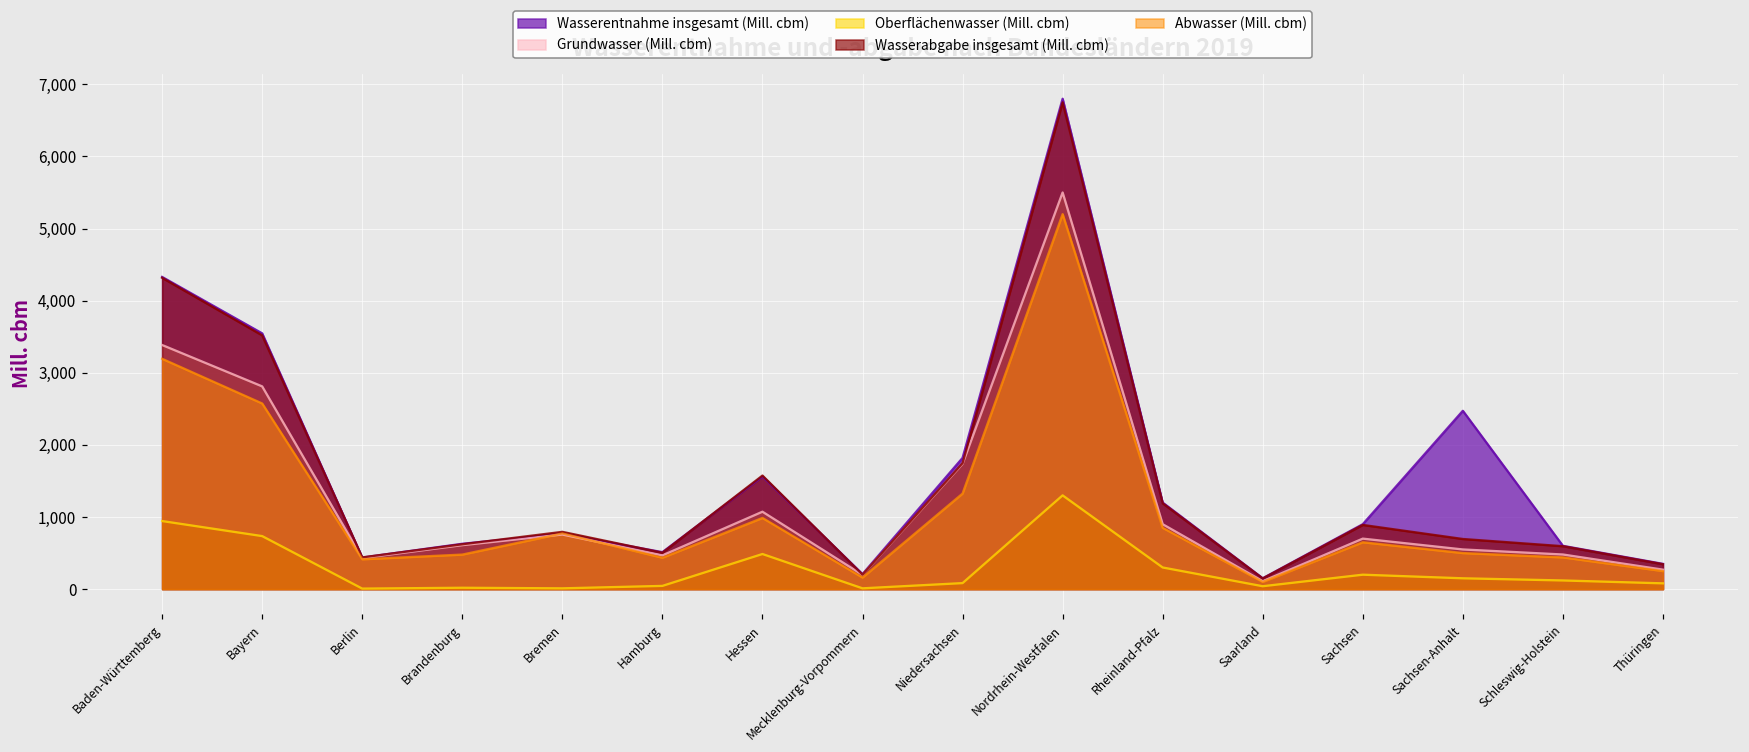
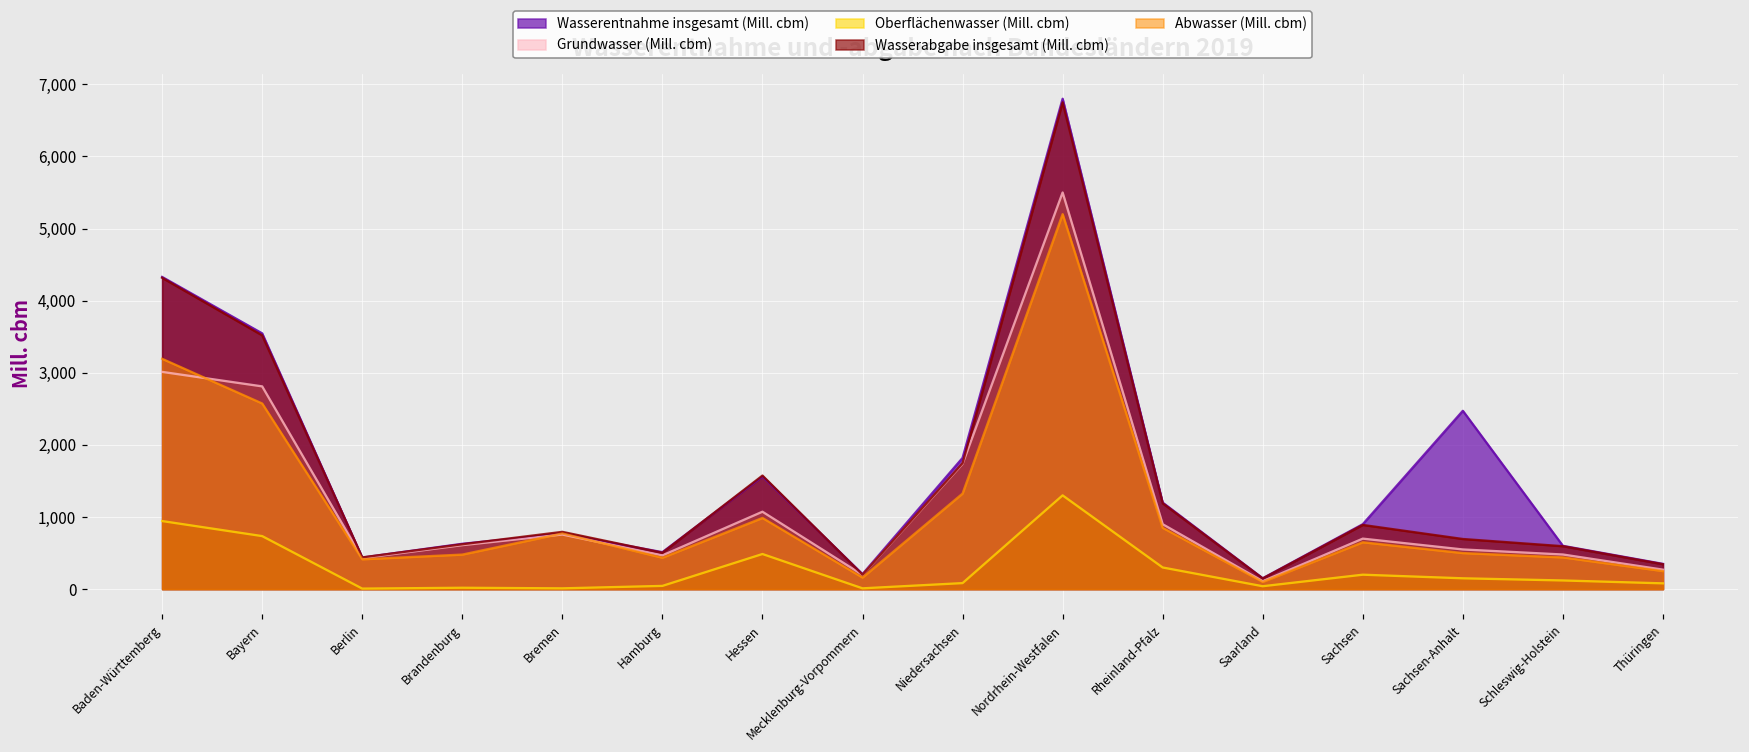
  {
    "Wasserentnahme insgesamt (Mill. cbm)": {
      "Niedersachsen": "1,800",
      "Nordrhein-Westfalen": "6,800",
      "Sachsen-Anhalt": "2,500"
    },
    "Grundwasser (Mill. cbm)": {
-     "Baden-Württemberg": "3,400",
+     "Baden-Württemberg": "3,000",
      "Bayern": "2,800",
      "Hessen": "1,100",
      "Nordrhein-Westfalen": "5,500",
      "Rheinland-Pfalz": "900",
      "Sachsen": "700",
      "Sachsen-Anhalt": "600",
      "Schleswig-Holstein": "500"
    },
    "Oberflächenwasser (Mill. cbm)": {
      "Baden-Württemberg": "900",
      "Bayern": "700",
      "Berlin": "0",
      "Brandenburg": "0",
      "Bremen": "0",
      "Hamburg": "0",
      "Hessen": "500",
      "Mecklenburg-Vorpommern": "0",
      "Niedersachsen": "100",
      "Nordrhein-Westfalen": "1,300",
      "Rheinland-Pfalz": "300",
      "Saarland": "0",
      "Sachsen": "200",
      "Sachsen-Anhalt": "200",
      "Schleswig-Holstein": "100",
      "Thüringen": "100"
    },
    "Wasserabgabe insgesamt (Mill. cbm)": {
      "Nordrhein-Westfalen": "6,800",
      "Sachsen-Anhalt": "700"
    },
    "Abwasser (Mill. cbm)": {
      "Baden-Württemberg": "3,200",
      "Bayern": "2,600",
      "Brandenburg": "500",
      "Hessen": "1,000",
      "Niedersachsen": "1,300",
      "Nordrhein-Westfalen": "5,200",
      "Rheinland-Pfalz": "900",
      "Sachsen": "700",
      "Sachsen-Anhalt": "500",
      "Schleswig-Holstein": "400"
    }
  }
